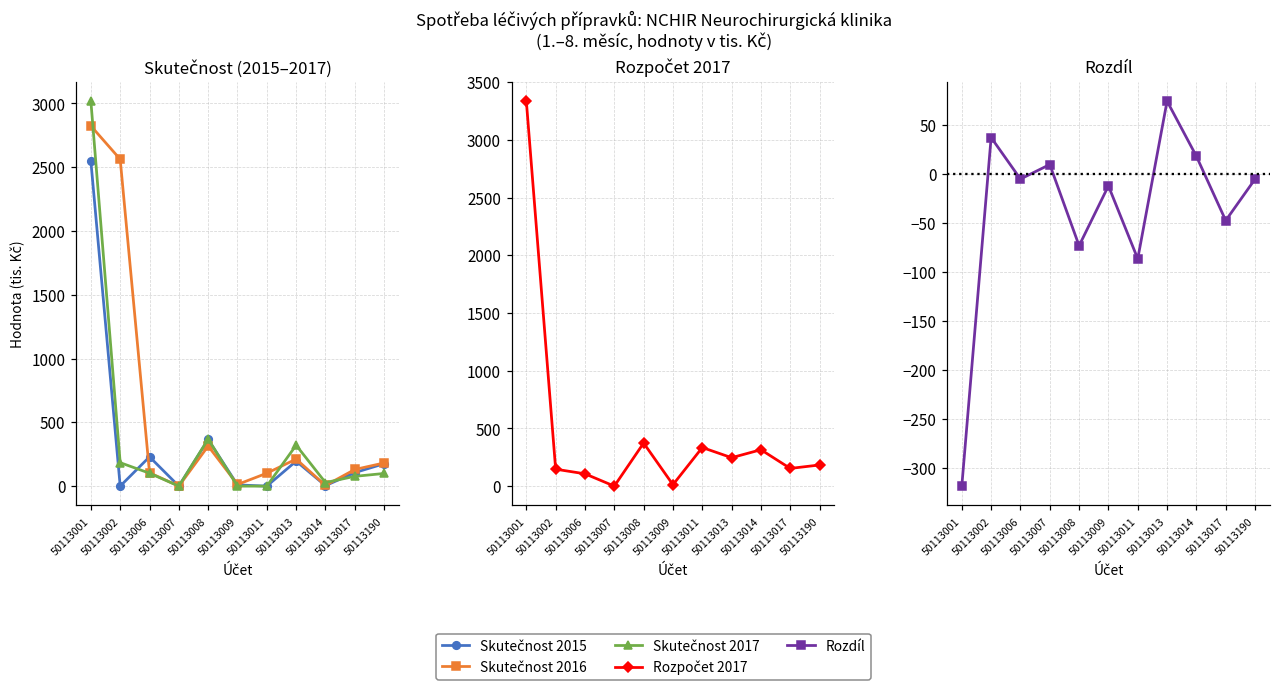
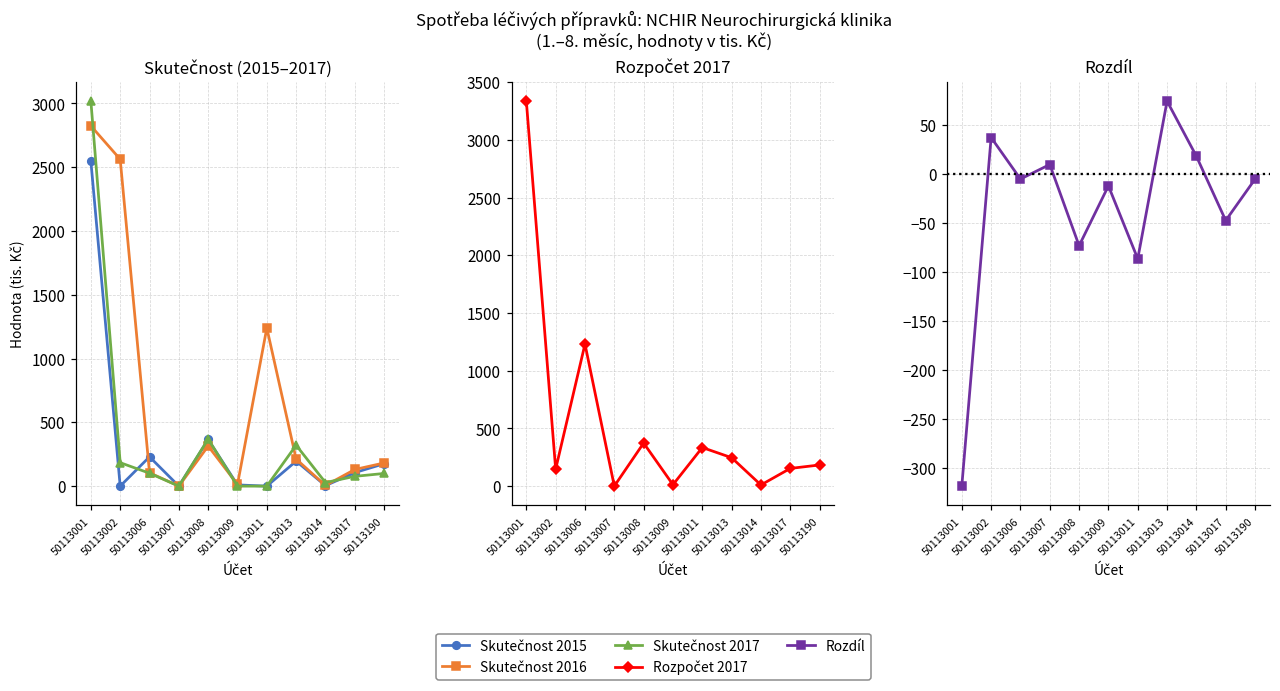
  {
    "Skutečnost (2015–2017)": {
      "Skutečnost 2015": {
        "50113001": 2550,
        "50113002": 0,
        "50113006": 230,
        "50113017": 110
      },
      "Skutečnost 2016": {
        "50113001": 2820,
        "50113002": 2560,
        "50113008": 310,
-       "50113011": 100,
+       "50113011": 1240,
        "50113017": 130
      },
      "Skutečnost 2017": {
        "50113001": 3020,
        "50113002": 180,
        "50113013": 320,
        "50113014": 30,
        "50113017": 80,
        "50113190": 100
      }
    },
    "Rozpočet 2017": {
      "50113001": 3340,
      "50113002": 150,
-     "50113006": 110,
+     "50113006": 1230,
      "50113007": 0,
      "50113008": 370,
      "50113009": 10,
      "50113011": 330,
      "50113013": 250,
-     "50113014": 320,
+     "50113014": 10,
      "50113017": 150,
      "50113190": 180
    },
    "Rozdíl": {
      "50113001": -320,
      "50113002": 40,
      "50113006": -10,
      "50113007": 10,
      "50113008": -70,
      "50113009": -10,
      "50113011": -90,
      "50113013": 70,
      "50113014": 20,
      "50113017": -50,
      "50113190": -10
    }
  }
